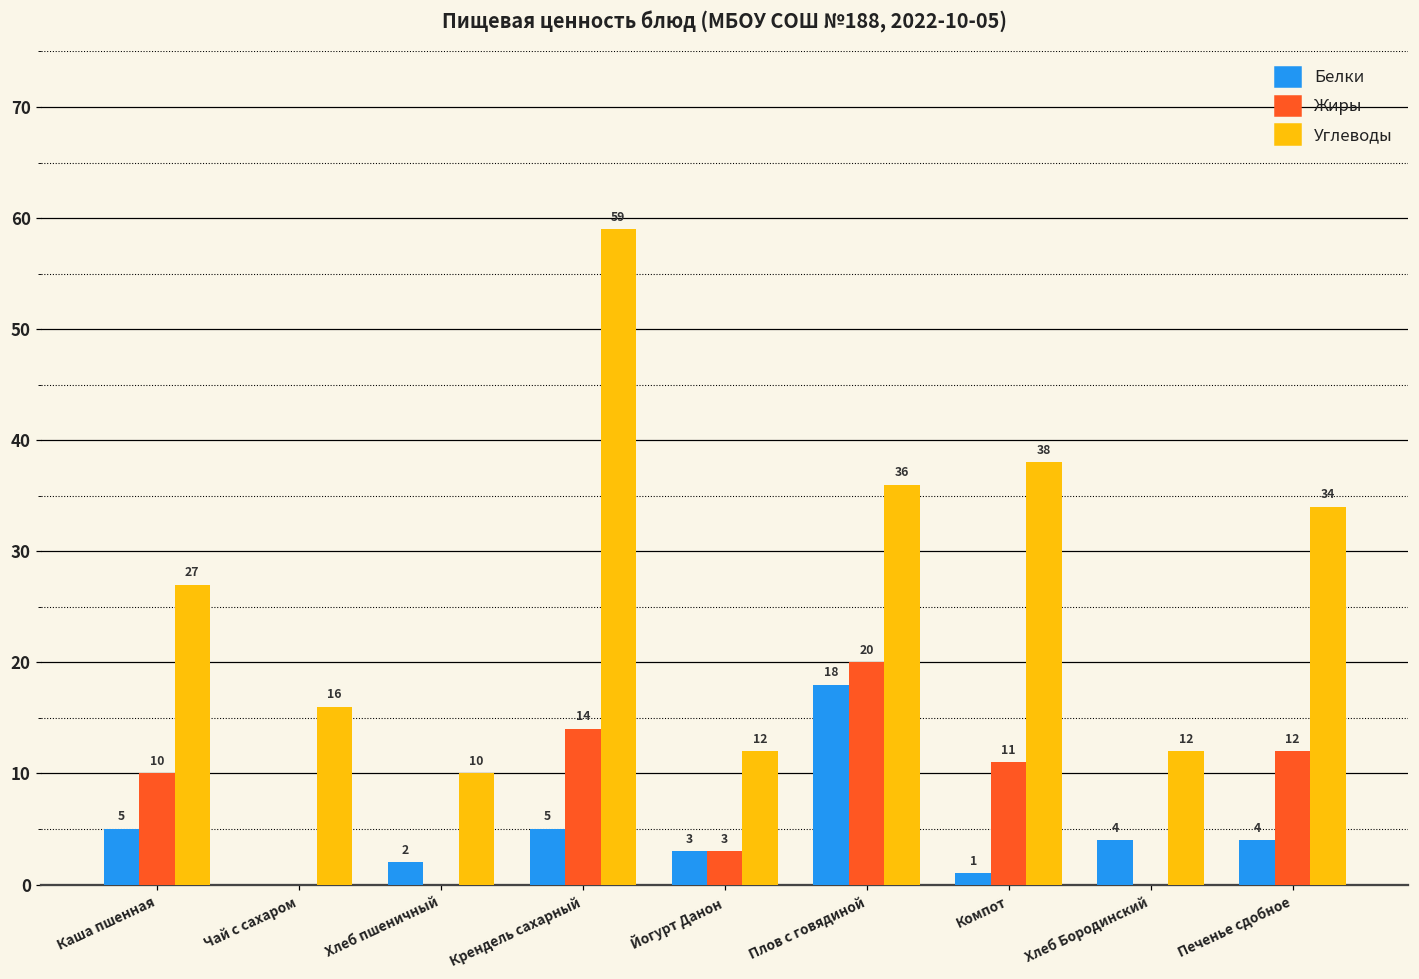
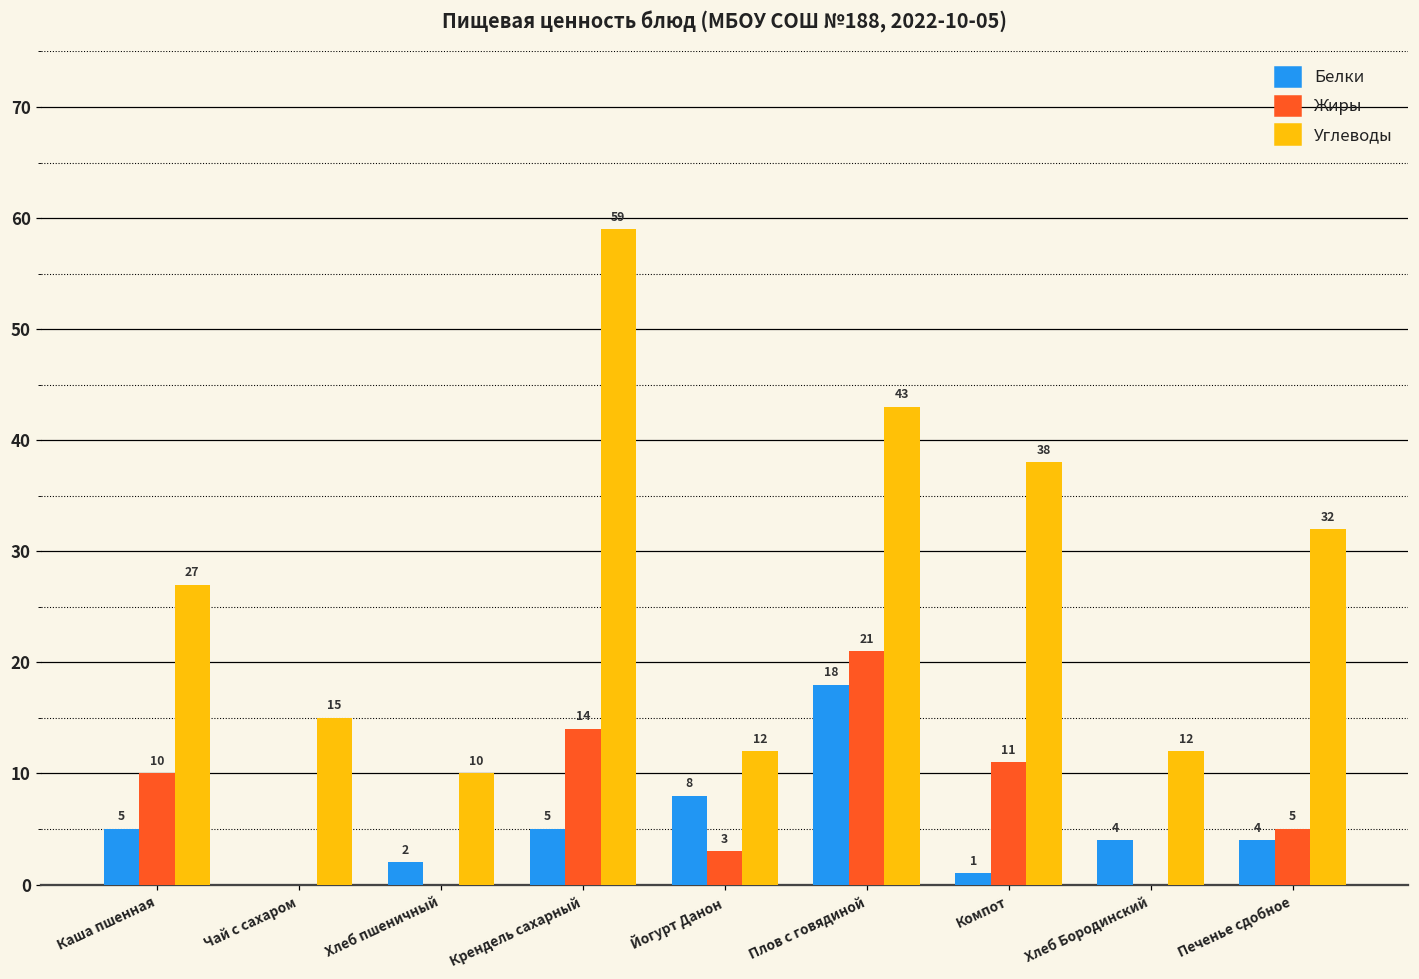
  {
    "Белки": {
      "Каша пшенная": 5,
      "Хлеб пшеничный": 2,
      "Крендель сахарный": 5,
-     "Йогурт Данон": 3,
+     "Йогурт Данон": 8,
      "Плов с говядиной": 18,
      "Компот": 1,
      "Хлеб Бородинский": 4,
      "Печенье сдобное": 4
    },
    "Жиры": {
      "Каша пшенная": 10,
      "Крендель сахарный": 14,
      "Йогурт Данон": 3,
-     "Плов с говядиной": 20,
+     "Плов с говядиной": 21,
      "Компот": 11,
-     "Печенье сдобное": 12
+     "Печенье сдобное": 5
    },
    "Углеводы": {
      "Каша пшенная": 27,
-     "Чай с сахаром": 16,
+     "Чай с сахаром": 15,
      "Хлеб пшеничный": 10,
      "Крендель сахарный": 59,
      "Йогурт Данон": 12,
-     "Плов с говядиной": 36,
+     "Плов с говядиной": 43,
      "Компот": 38,
      "Хлеб Бородинский": 12,
-     "Печенье сдобное": 34
+     "Печенье сдобное": 32
    }
  }
